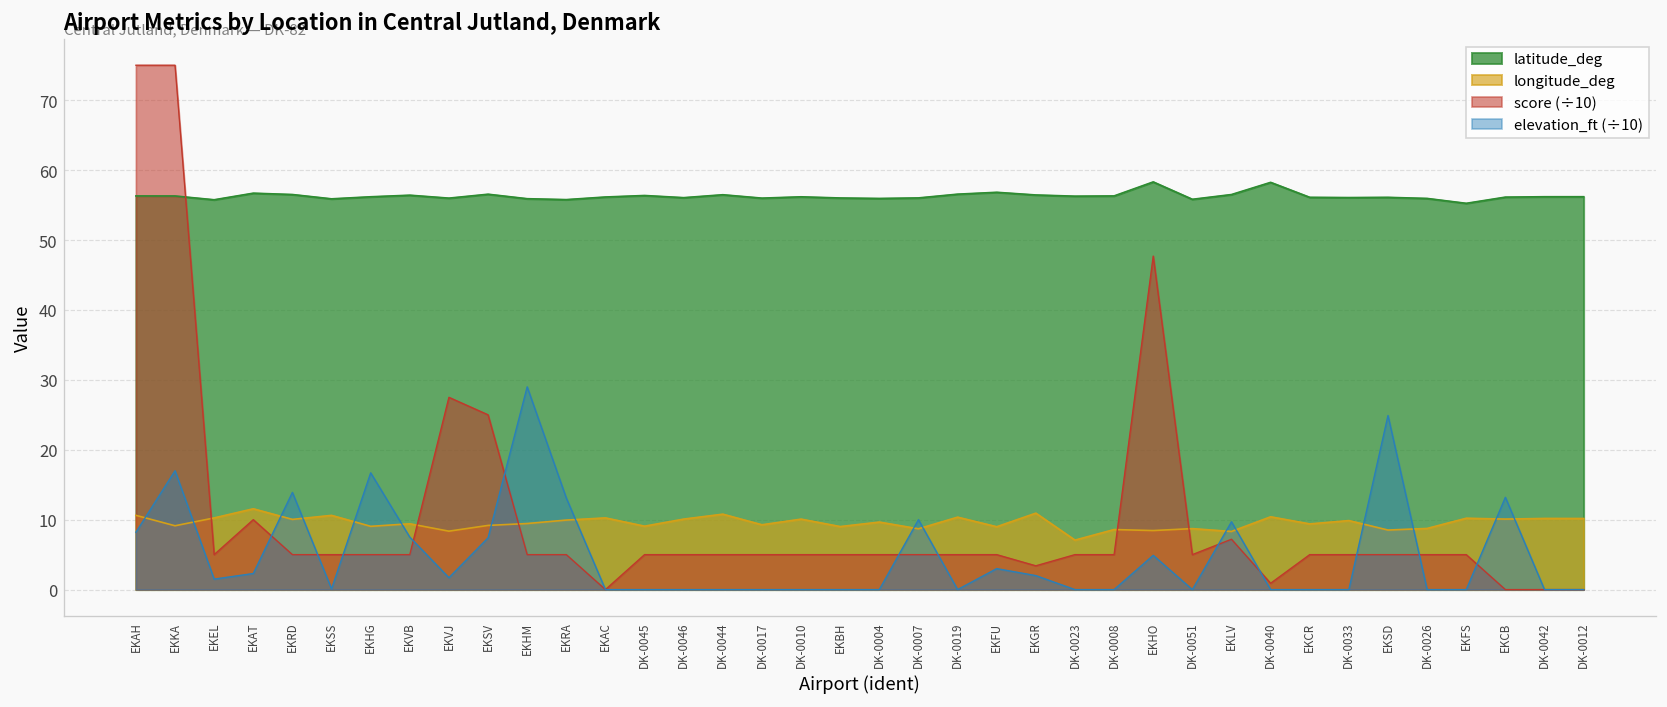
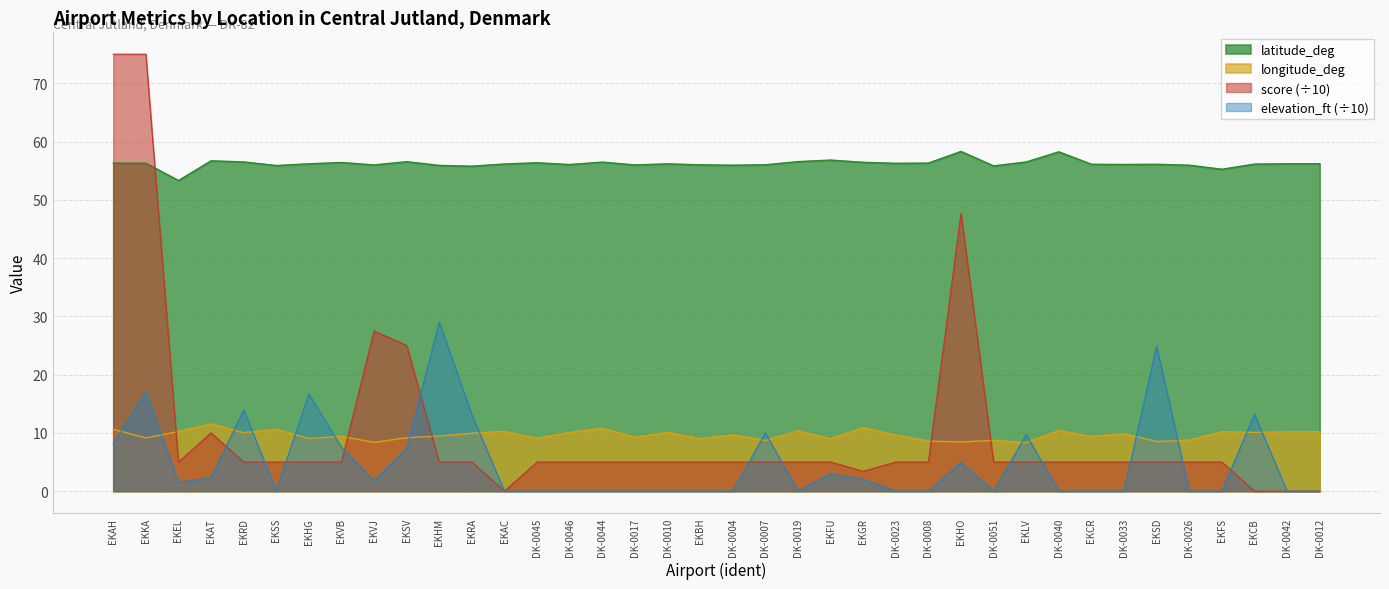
  {
    "latitude_deg": {
      "EKAH": 56,
      "EKKA": 56,
-     "EKEL": 56,
+     "EKEL": 53,
      "EKAT": 57,
      "EKRD": 57,
      "EKSS": 56,
      "EKHG": 56,
      "EKVB": 56,
      "EKVJ": 56,
      "EKSV": 57,
      "EKHM": 56,
      "EKRA": 56,
      "EKAC": 56,
      "DK-0045": 56,
      "DK-0046": 56,
      "DK-0044": 56,
      "DK-0017": 56,
      "DK-0010": 56,
      "EKBH": 56,
      "DK-0004": 56,
      "DK-0007": 56,
      "DK-0019": 57,
      "EKFU": 57,
      "EKGR": 56,
      "DK-0023": 56,
      "DK-0008": 56,
      "EKHO": 58,
      "DK-0051": 56,
      "EKLV": 57,
      "DK-0040": 58,
      "EKCR": 56,
      "DK-0033": 56,
      "EKSD": 56,
      "DK-0026": 56,
      "EKFS": 55,
      "EKCB": 56,
      "DK-0042": 56,
      "DK-0012": 56
    },
    "longitude_deg": {
      "EKAH": 11,
      "EKKA": 9,
      "EKEL": 10,
      "EKAT": 12,
      "EKRD": 10,
      "EKSS": 11,
      "EKHG": 9,
      "EKVB": 9,
      "EKVJ": 8,
      "EKSV": 9,
      "EKHM": 9,
      "EKRA": 10,
      "EKAC": 10,
      "DK-0045": 9,
      "DK-0046": 10,
      "DK-0044": 11,
      "DK-0017": 9,
      "DK-0010": 10,
      "EKBH": 9,
      "DK-0004": 10,
      "DK-0007": 9,
      "DK-0019": 10,
      "EKFU": 9,
      "EKGR": 11,
-     "DK-0023": 7,
+     "DK-0023": 10,
      "DK-0008": 9,
      "EKHO": 8,
      "DK-0051": 9,
      "EKLV": 8,
      "DK-0040": 10,
      "EKCR": 9,
      "DK-0033": 10,
      "EKSD": 9,
      "DK-0026": 9,
      "EKFS": 10,
      "EKCB": 10,
      "DK-0042": 10,
      "DK-0012": 10
    },
    "score (÷10)": {
      "EKAH": 75,
      "EKKA": 75,
      "EKEL": 5,
      "EKAT": 10,
      "EKRD": 5,
      "EKSS": 5,
      "EKHG": 5,
      "EKVB": 5,
      "EKVJ": 28,
      "EKSV": 25,
      "EKHM": 5,
      "EKRA": 5,
      "DK-0045": 5,
      "DK-0046": 5,
      "DK-0044": 5,
      "DK-0017": 5,
      "DK-0010": 5,
      "EKBH": 5,
      "DK-0004": 5,
      "DK-0007": 5,
      "DK-0019": 5,
      "EKFU": 5,
      "EKGR": 3,
      "DK-0023": 5,
      "DK-0008": 5,
      "EKHO": 48,
      "DK-0051": 5,
-     "EKLV": 7,
-     "DK-0040": 1,
+     "EKLV": 5,
+     "DK-0040": 5,
      "EKCR": 5,
      "DK-0033": 5,
      "EKSD": 5,
      "DK-0026": 5,
      "EKFS": 5,
      "EKCB": 0
    },
    "elevation_ft (÷10)": {
      "EKAH": 8,
      "EKKA": 17,
      "EKEL": 2,
      "EKAT": 2,
      "EKRD": 14,
      "EKSS": 0,
      "EKHG": 17,
      "EKVB": 8,
      "EKVJ": 2,
      "EKSV": 7,
      "EKHM": 29,
      "EKRA": 13,
      "DK-0045": 0,
      "DK-0046": 0,
      "DK-0044": 0,
      "DK-0017": 0,
      "DK-0010": 0,
      "EKBH": 0,
      "DK-0004": 0,
      "DK-0007": 10,
      "DK-0019": 0,
      "EKFU": 3,
      "EKGR": 2,
      "DK-0023": 0,
      "DK-0008": 0,
      "EKHO": 5,
      "DK-0051": 0,
      "EKLV": 10,
      "DK-0040": 0,
      "EKCR": 0,
      "DK-0033": 0,
      "EKSD": 25,
      "DK-0026": 0,
      "EKFS": 0,
      "EKCB": 13
    }
  }
